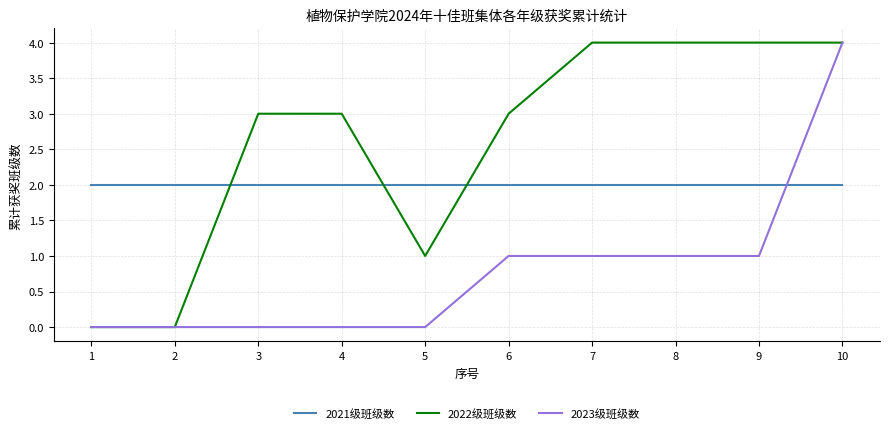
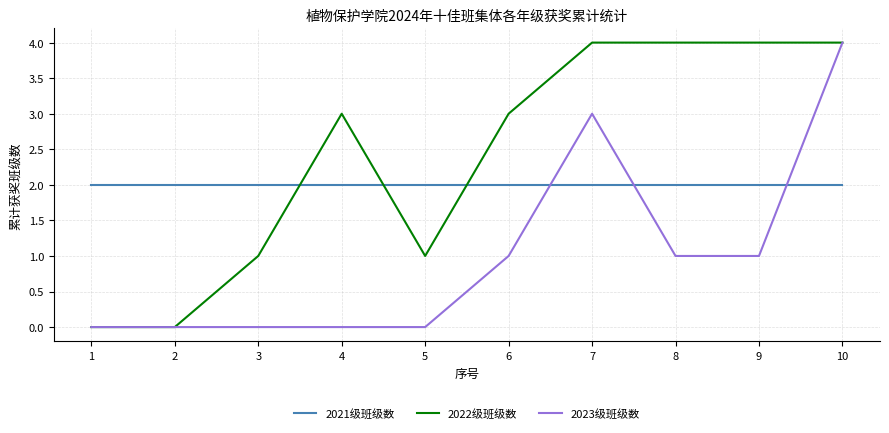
  {
    "2021级班级数": {
      "1": 2,
      "2": 2,
      "3": 2,
      "4": 2,
      "5": 2,
      "6": 2,
      "7": 2,
      "8": 2,
      "9": 2,
      "10": 2
    },
    "2022级班级数": {
-     "3": 3,
+     "3": 1,
      "4": 3,
      "5": 1,
      "6": 3,
      "7": 4,
      "8": 4,
      "9": 4
    },
    "2023级班级数": {
      "3": 0,
      "4": 0,
      "5": 0,
      "6": 1,
-     "7": 1,
+     "7": 3,
      "8": 1,
      "9": 1
    }
  }
